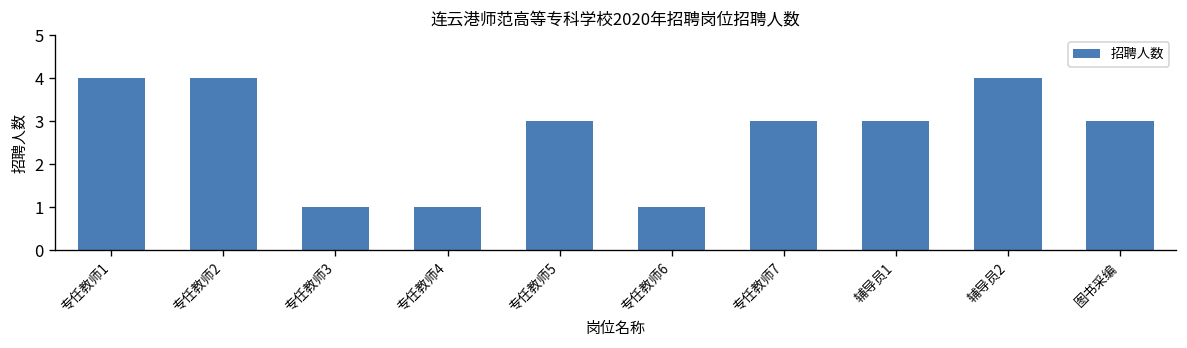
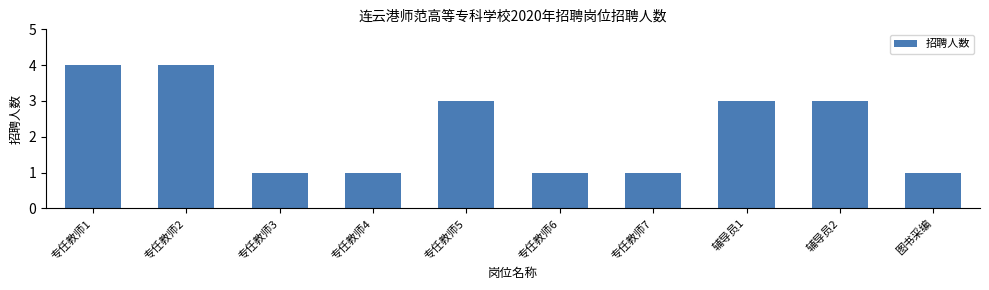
  {
    "专任教师1": 4,
    "专任教师2": 4,
    "专任教师3": 1,
    "专任教师4": 1,
    "专任教师5": 3,
    "专任教师6": 1,
-   "专任教师7": 3,
+   "专任教师7": 1,
    "辅导员1": 3,
-   "辅导员2": 4,
-   "图书采编": 3
+   "辅导员2": 3,
+   "图书采编": 1
  }
